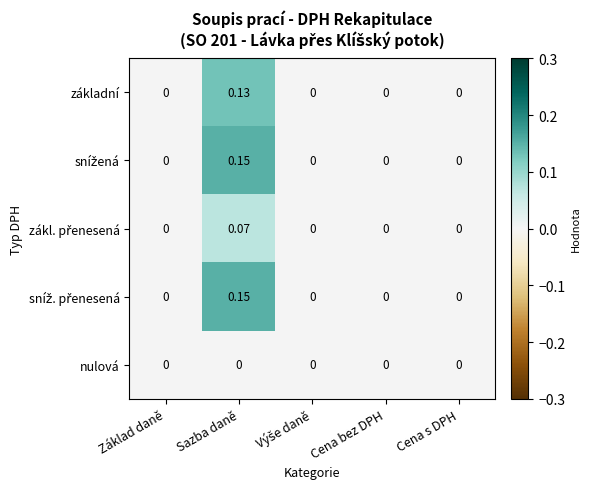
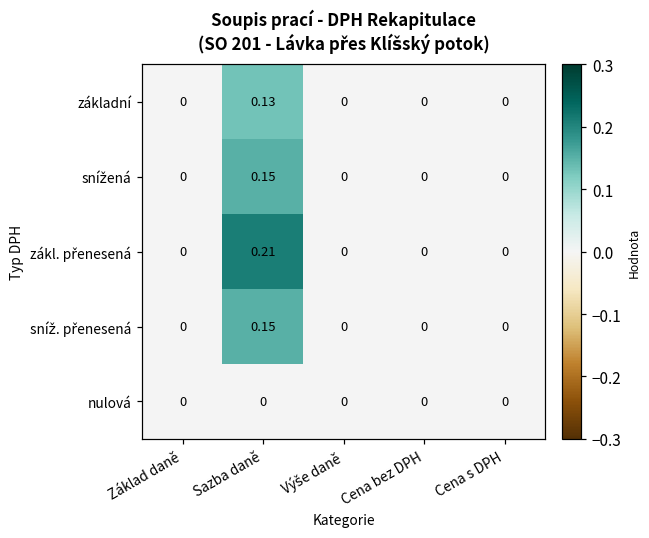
  {
    "základní": {
      "Základ daně": 0,
      "Sazba daně": 0.13,
      "Výše daně": 0,
      "Cena bez DPH": 0,
      "Cena s DPH": 0
    },
    "snížená": {
      "Základ daně": 0,
      "Sazba daně": 0.15,
      "Výše daně": 0,
      "Cena bez DPH": 0,
      "Cena s DPH": 0
    },
    "zákl. přenesená": {
      "Základ daně": 0,
-     "Sazba daně": 0.07,
+     "Sazba daně": 0.21,
      "Výše daně": 0,
      "Cena bez DPH": 0,
      "Cena s DPH": 0
    },
    "sníž. přenesená": {
      "Základ daně": 0,
      "Sazba daně": 0.15,
      "Výše daně": 0,
      "Cena bez DPH": 0,
      "Cena s DPH": 0
    },
    "nulová": {
      "Základ daně": 0,
      "Sazba daně": 0,
      "Výše daně": 0,
      "Cena bez DPH": 0,
      "Cena s DPH": 0
    }
  }
